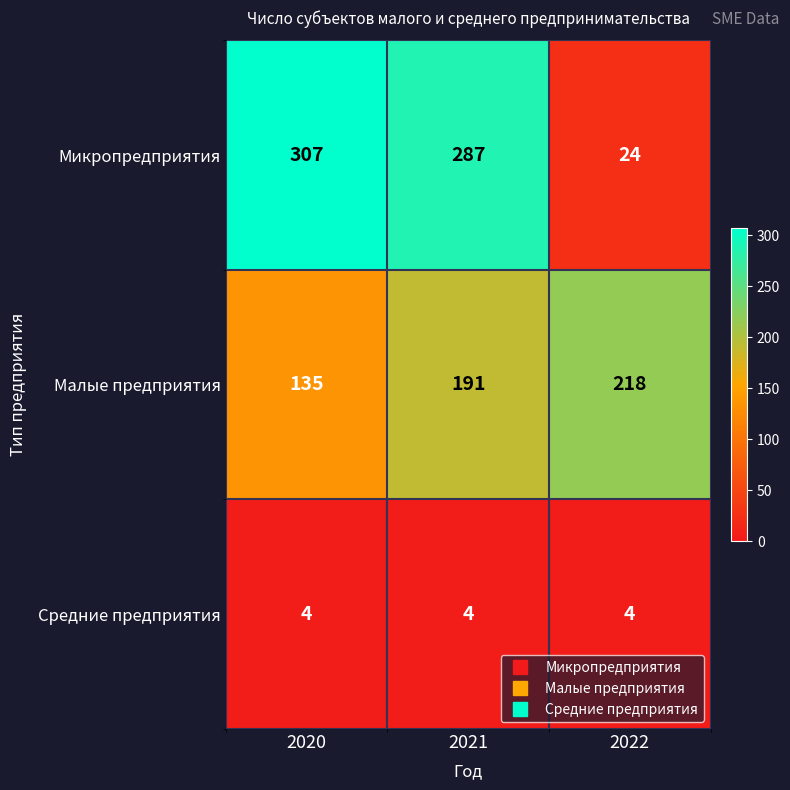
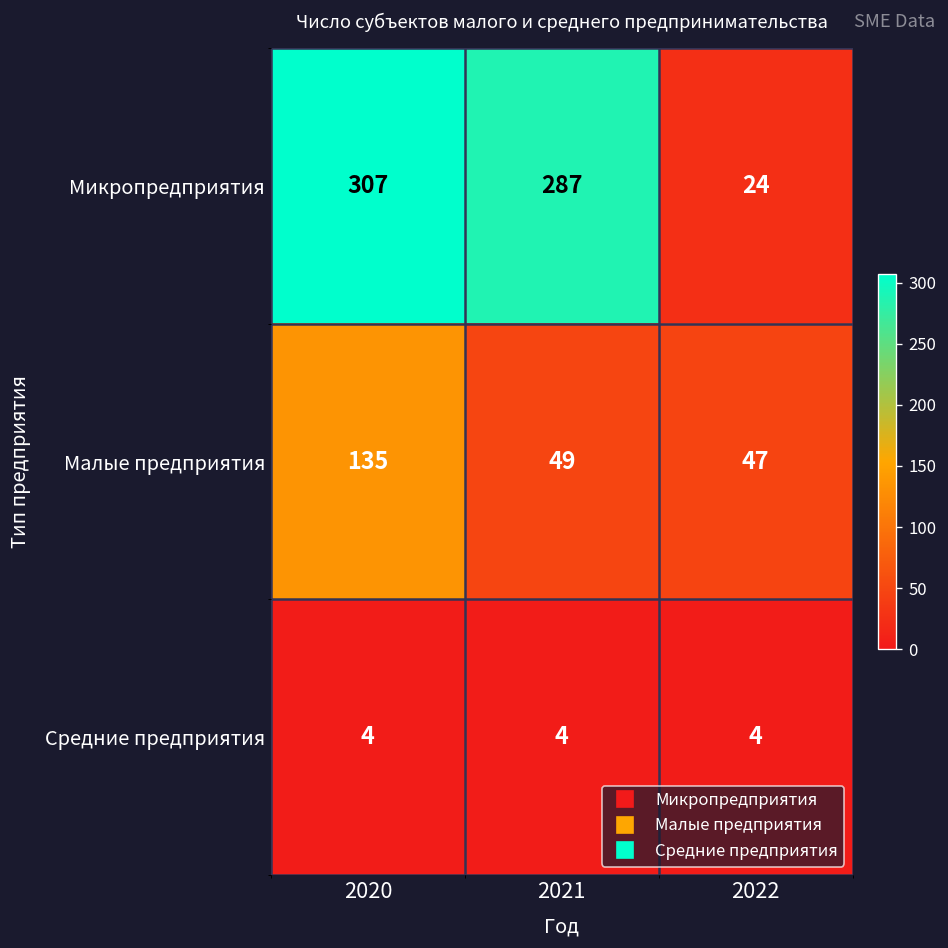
  {
    "Микропредприятия": {
      "2020": 307,
      "2021": 287,
      "2022": 24
    },
    "Малые предприятия": {
      "2020": 135,
-     "2021": 191,
-     "2022": 218
+     "2021": 49,
+     "2022": 47
    },
    "Средние предприятия": {
      "2020": 4,
      "2021": 4,
      "2022": 4
    }
  }
